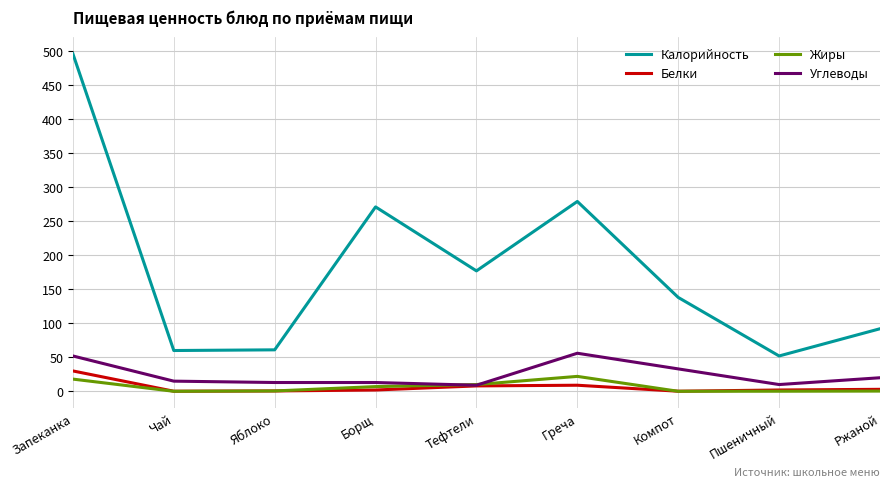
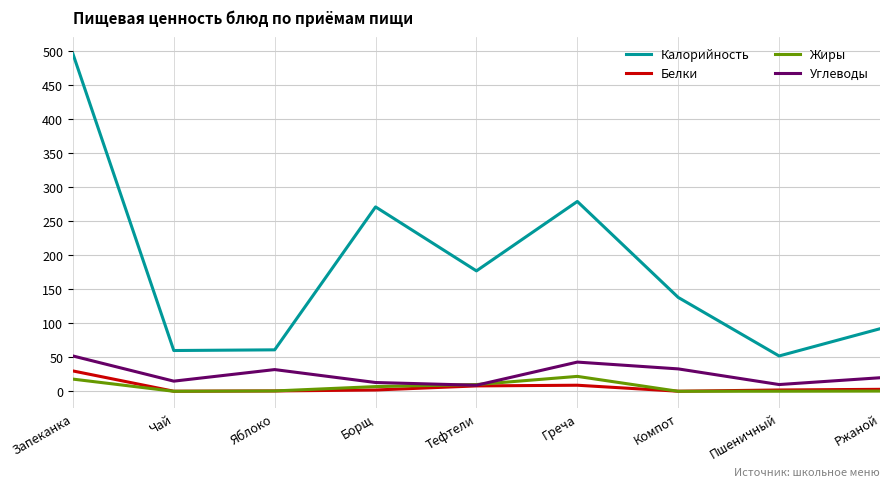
  {
    "Калорийность": {
      "Запеканка": 500,
      "Чай": 60,
      "Яблоко": 60,
      "Борщ": 270,
      "Тефтели": 180,
      "Греча": 280,
      "Компот": 140,
      "Пшеничный": 50,
      "Ржаной": 90
    },
    "Белки": {
      "Запеканка": 30,
      "Борщ": 0,
      "Греча": 10
    },
    "Жиры": {
      "Запеканка": 20,
      "Борщ": 10,
      "Греча": 20
    },
    "Углеводы": {
      "Запеканка": 50,
      "Чай": 20,
-     "Яблоко": 10,
+     "Яблоко": 30,
      "Борщ": 10,
-     "Греча": 60,
+     "Греча": 40,
      "Компот": 30,
      "Пшеничный": 10,
      "Ржаной": 20
    }
  }
